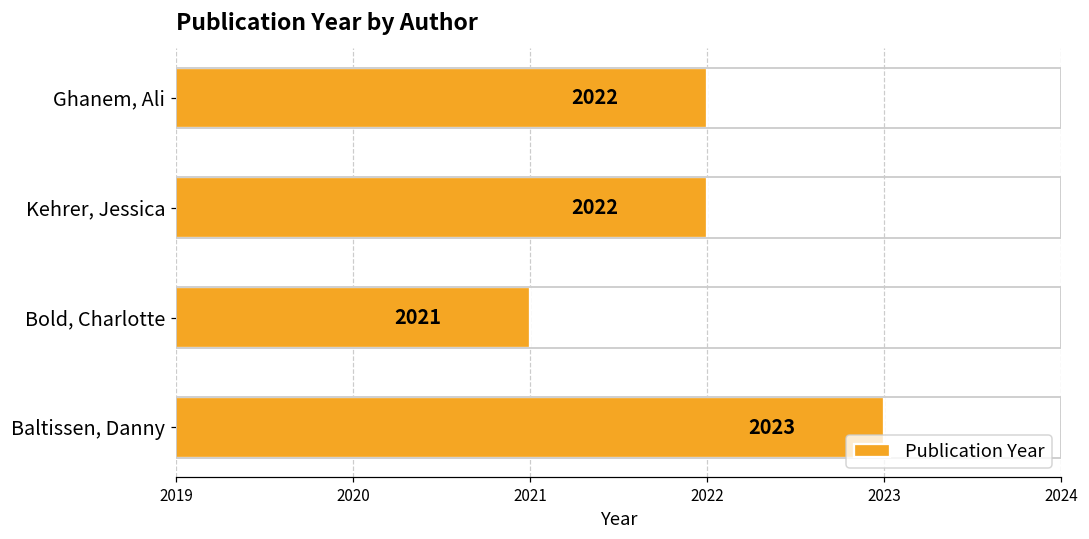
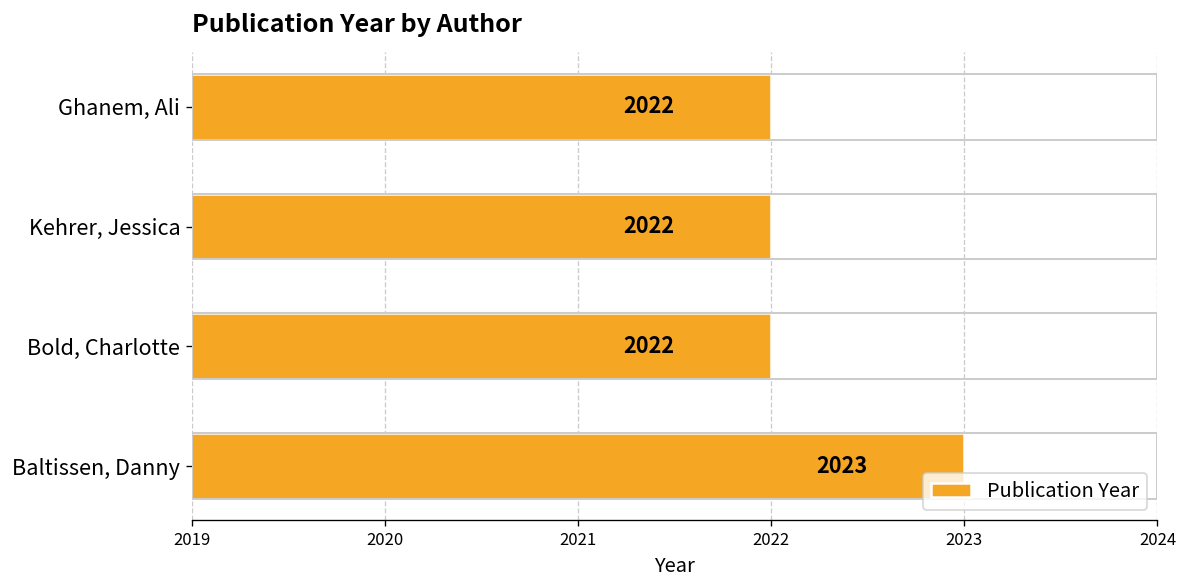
  {
    "Ghanem, Ali": 2022,
    "Kehrer, Jessica": 2022,
-   "Bold, Charlotte": 2021,
+   "Bold, Charlotte": 2022,
    "Baltissen, Danny": 2023
  }
